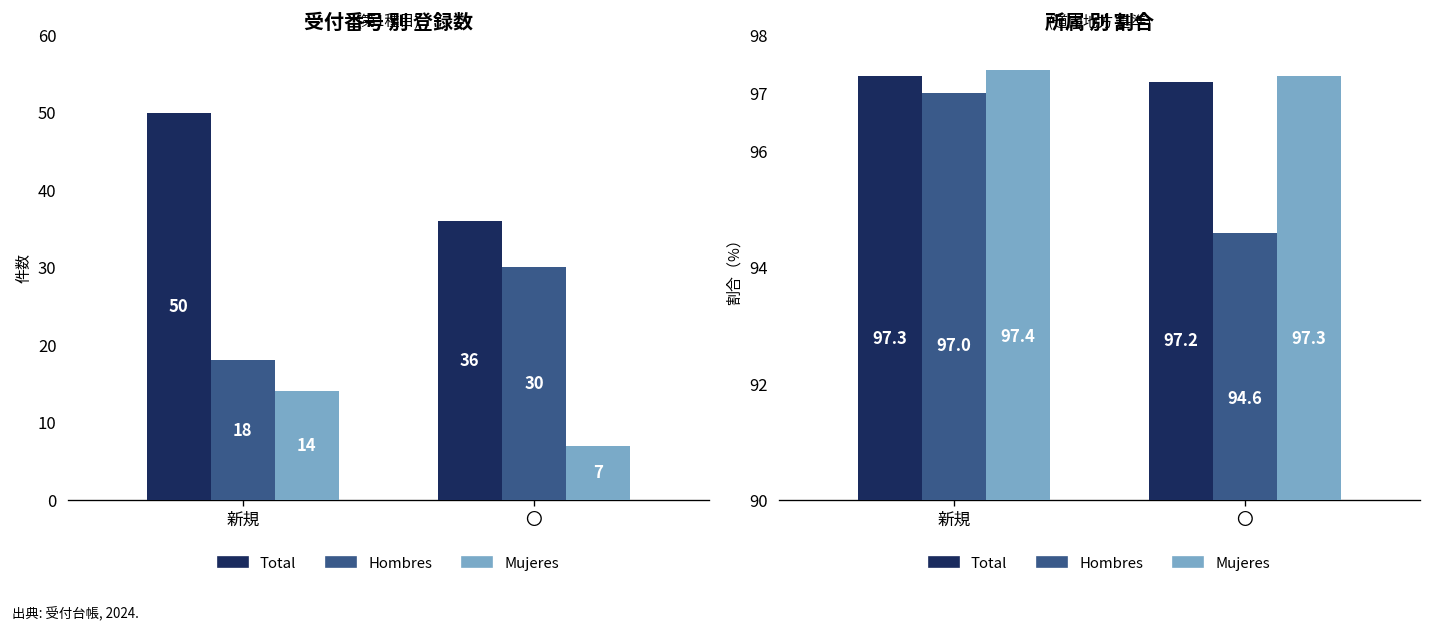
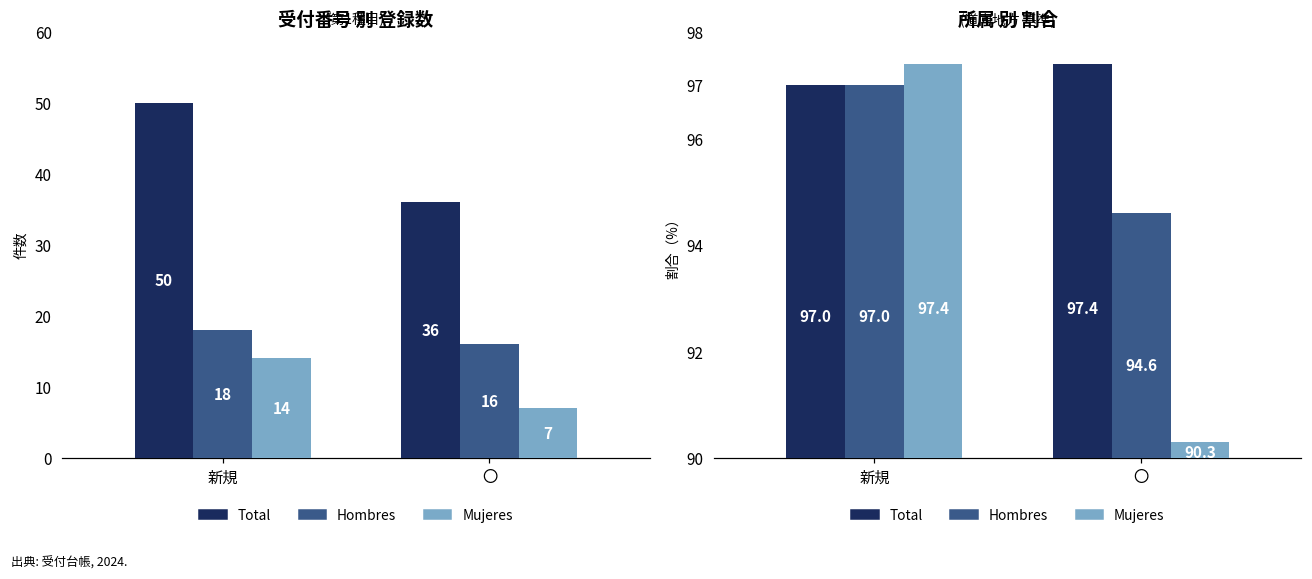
  {
    "受付番号 別 登録数": {
      "Total": {
        "新規": 50,
        "〇": 36
      },
      "Hombres": {
        "新規": 18,
-       "〇": 30
+       "〇": 16
      },
      "Mujeres": {
        "新規": 14,
        "〇": 7
      }
    },
    "所属 別 割合": {
      "Total": {
-       "新規": 97.3,
-       "〇": 97.2
+       "新規": 97.0,
+       "〇": 97.4
      },
      "Hombres": {
        "新規": 97.0,
        "〇": 94.6
      },
      "Mujeres": {
        "新規": 97.4,
-       "〇": 97.3
+       "〇": 90.3
      }
    }
  }
